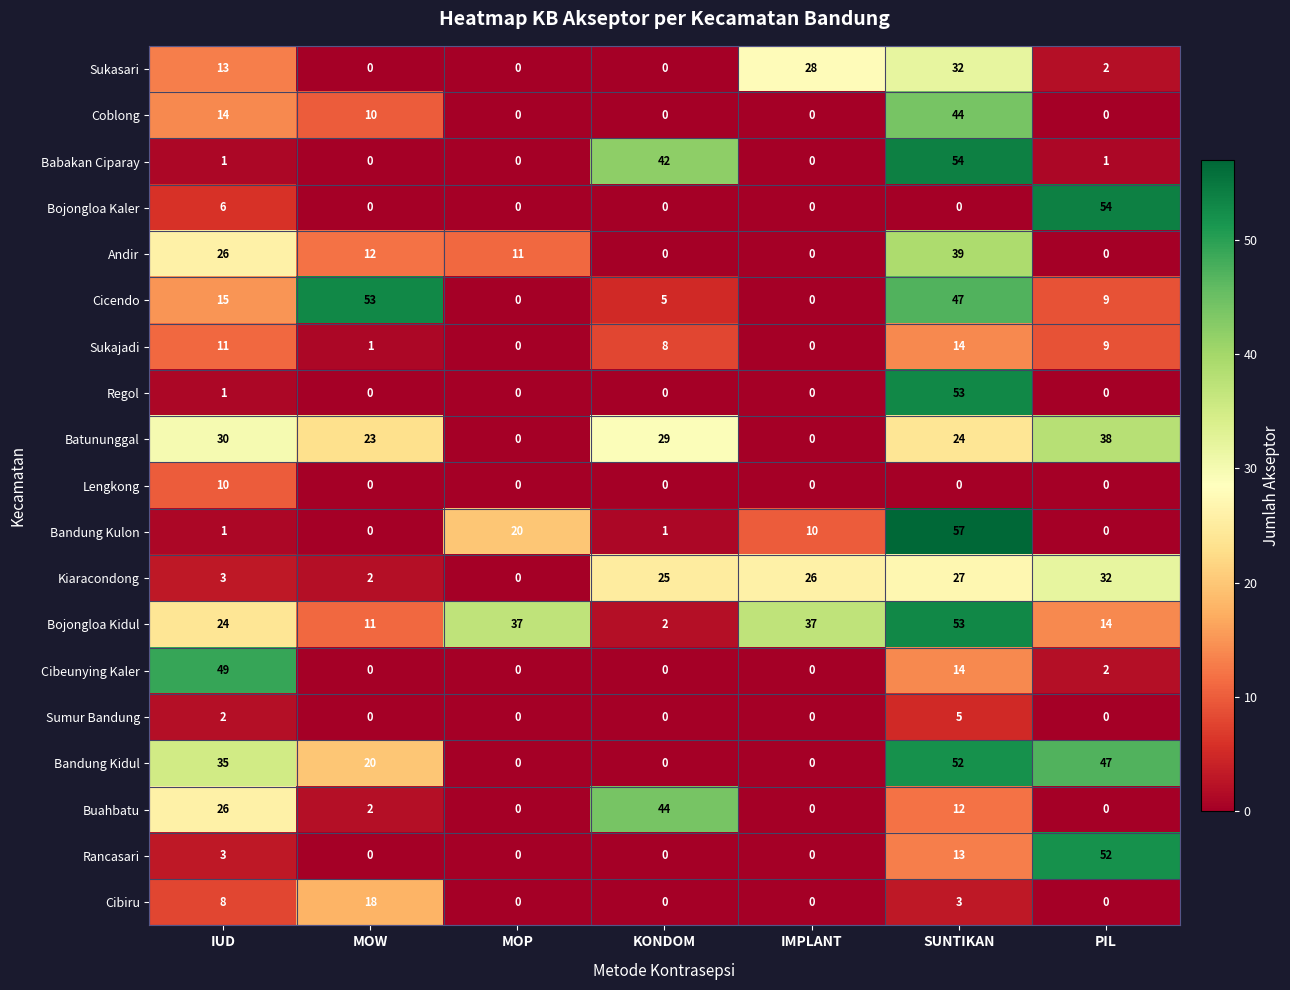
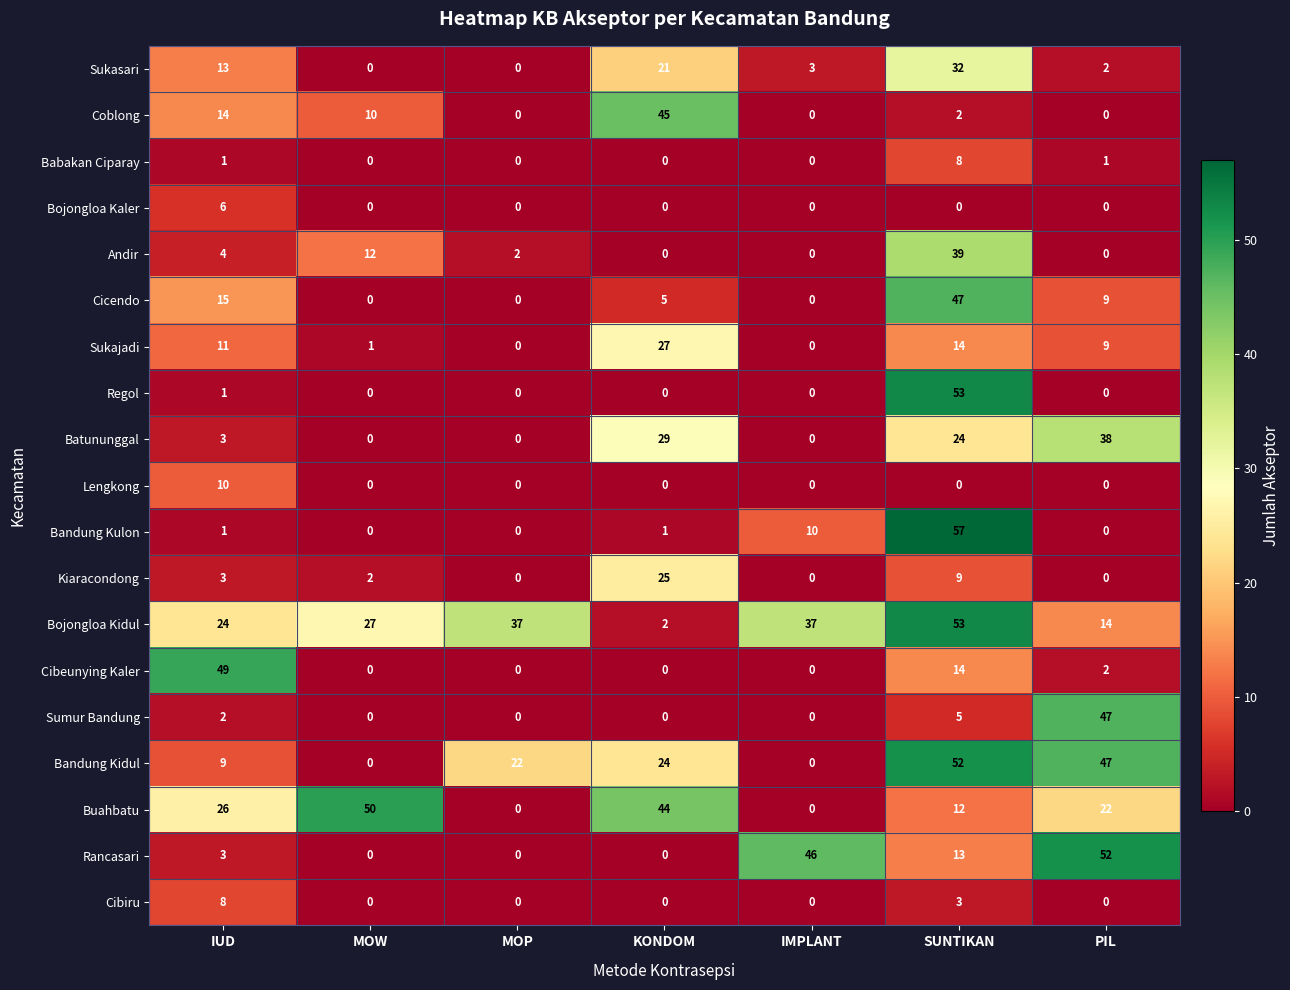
  {
    "Sukasari": {
      "IUD": 13,
      "MOW": 0,
      "MOP": 0,
-     "KONDOM": 0,
-     "IMPLANT": 28,
+     "KONDOM": 21,
+     "IMPLANT": 3,
      "SUNTIKAN": 32,
      "PIL": 2
    },
    "Coblong": {
      "IUD": 14,
      "MOW": 10,
      "MOP": 0,
-     "KONDOM": 0,
+     "KONDOM": 45,
      "IMPLANT": 0,
-     "SUNTIKAN": 44,
+     "SUNTIKAN": 2,
      "PIL": 0
    },
    "Babakan Ciparay": {
      "IUD": 1,
      "MOW": 0,
      "MOP": 0,
-     "KONDOM": 42,
+     "KONDOM": 0,
      "IMPLANT": 0,
-     "SUNTIKAN": 54,
+     "SUNTIKAN": 8,
      "PIL": 1
    },
    "Bojongloa Kaler": {
      "IUD": 6,
      "MOW": 0,
      "MOP": 0,
      "KONDOM": 0,
      "IMPLANT": 0,
      "SUNTIKAN": 0,
-     "PIL": 54
+     "PIL": 0
    },
    "Andir": {
-     "IUD": 26,
+     "IUD": 4,
      "MOW": 12,
-     "MOP": 11,
+     "MOP": 2,
      "KONDOM": 0,
      "IMPLANT": 0,
      "SUNTIKAN": 39,
      "PIL": 0
    },
    "Cicendo": {
      "IUD": 15,
-     "MOW": 53,
+     "MOW": 0,
      "MOP": 0,
      "KONDOM": 5,
      "IMPLANT": 0,
      "SUNTIKAN": 47,
      "PIL": 9
    },
    "Sukajadi": {
      "IUD": 11,
      "MOW": 1,
      "MOP": 0,
-     "KONDOM": 8,
+     "KONDOM": 27,
      "IMPLANT": 0,
      "SUNTIKAN": 14,
      "PIL": 9
    },
    "Regol": {
      "IUD": 1,
      "MOW": 0,
      "MOP": 0,
      "KONDOM": 0,
      "IMPLANT": 0,
      "SUNTIKAN": 53,
      "PIL": 0
    },
    "Batununggal": {
-     "IUD": 30,
-     "MOW": 23,
+     "IUD": 3,
+     "MOW": 0,
      "MOP": 0,
      "KONDOM": 29,
      "IMPLANT": 0,
      "SUNTIKAN": 24,
      "PIL": 38
    },
    "Lengkong": {
      "IUD": 10,
      "MOW": 0,
      "MOP": 0,
      "KONDOM": 0,
      "IMPLANT": 0,
      "SUNTIKAN": 0,
      "PIL": 0
    },
    "Bandung Kulon": {
      "IUD": 1,
      "MOW": 0,
-     "MOP": 20,
+     "MOP": 0,
      "KONDOM": 1,
      "IMPLANT": 10,
      "SUNTIKAN": 57,
      "PIL": 0
    },
    "Kiaracondong": {
      "IUD": 3,
      "MOW": 2,
      "MOP": 0,
      "KONDOM": 25,
-     "IMPLANT": 26,
-     "SUNTIKAN": 27,
-     "PIL": 32
+     "IMPLANT": 0,
+     "SUNTIKAN": 9,
+     "PIL": 0
    },
    "Bojongloa Kidul": {
      "IUD": 24,
-     "MOW": 11,
+     "MOW": 27,
      "MOP": 37,
      "KONDOM": 2,
      "IMPLANT": 37,
      "SUNTIKAN": 53,
      "PIL": 14
    },
    "Cibeunying Kaler": {
      "IUD": 49,
      "MOW": 0,
      "MOP": 0,
      "KONDOM": 0,
      "IMPLANT": 0,
      "SUNTIKAN": 14,
      "PIL": 2
    },
    "Sumur Bandung": {
      "IUD": 2,
      "MOW": 0,
      "MOP": 0,
      "KONDOM": 0,
      "IMPLANT": 0,
      "SUNTIKAN": 5,
-     "PIL": 0
+     "PIL": 47
    },
    "Bandung Kidul": {
-     "IUD": 35,
-     "MOW": 20,
-     "MOP": 0,
-     "KONDOM": 0,
+     "IUD": 9,
+     "MOW": 0,
+     "MOP": 22,
+     "KONDOM": 24,
      "IMPLANT": 0,
      "SUNTIKAN": 52,
      "PIL": 47
    },
    "Buahbatu": {
      "IUD": 26,
-     "MOW": 2,
+     "MOW": 50,
      "MOP": 0,
      "KONDOM": 44,
      "IMPLANT": 0,
      "SUNTIKAN": 12,
-     "PIL": 0
+     "PIL": 22
    },
    "Rancasari": {
      "IUD": 3,
      "MOW": 0,
      "MOP": 0,
      "KONDOM": 0,
-     "IMPLANT": 0,
+     "IMPLANT": 46,
      "SUNTIKAN": 13,
      "PIL": 52
    },
    "Cibiru": {
      "IUD": 8,
-     "MOW": 18,
+     "MOW": 0,
      "MOP": 0,
      "KONDOM": 0,
      "IMPLANT": 0,
      "SUNTIKAN": 3,
      "PIL": 0
    }
  }
